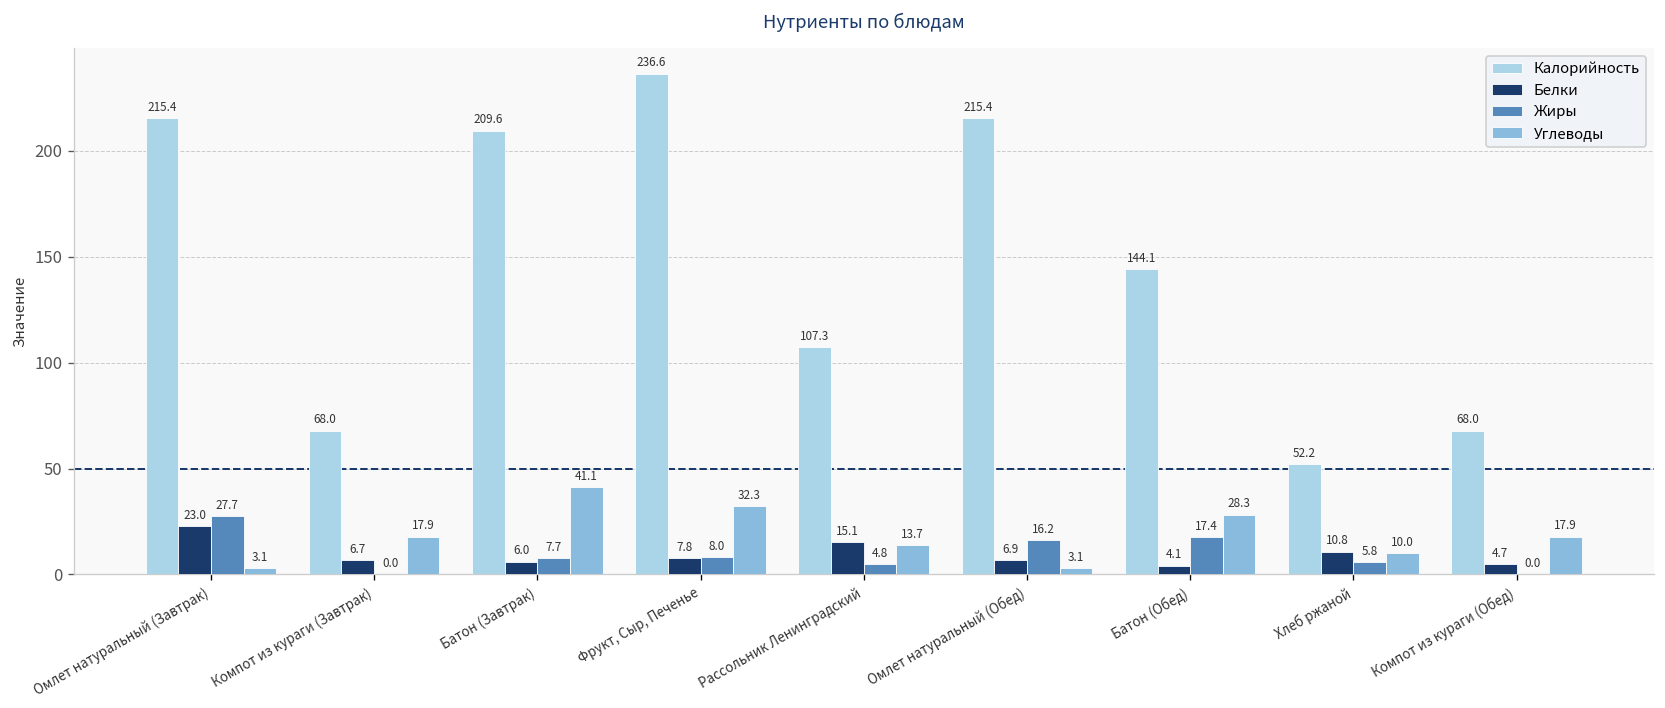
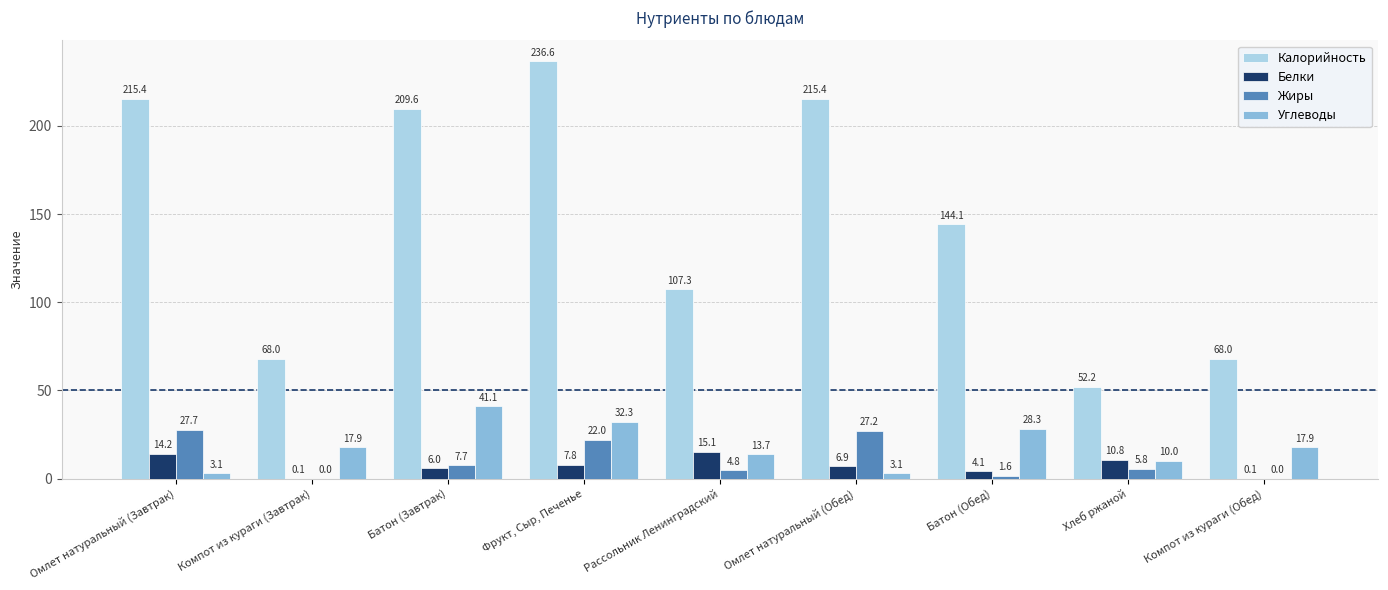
  {
    "Белки": {
-     "Омлет натуральный (Завтрак)": 23.0,
-     "Компот из кураги (Завтрак)": 6.7,
+     "Омлет натуральный (Завтрак)": 14.2,
+     "Компот из кураги (Завтрак)": 0.1,
      "Батон (Завтрак)": 6.0,
      "Фрукт, Сыр, Печенье": 7.8,
      "Рассольник Ленинградский": 15.1,
      "Омлет натуральный (Обед)": 6.9,
      "Батон (Обед)": 4.1,
      "Хлеб ржаной": 10.8,
-     "Компот из кураги (Обед)": 4.7
+     "Компот из кураги (Обед)": 0.1
    },
    "Жиры": {
      "Омлет натуральный (Завтрак)": 27.7,
      "Компот из кураги (Завтрак)": 0.0,
      "Батон (Завтрак)": 7.7,
-     "Фрукт, Сыр, Печенье": 8.0,
+     "Фрукт, Сыр, Печенье": 22.0,
      "Рассольник Ленинградский": 4.8,
-     "Омлет натуральный (Обед)": 16.2,
-     "Батон (Обед)": 17.4,
+     "Омлет натуральный (Обед)": 27.2,
+     "Батон (Обед)": 1.6,
      "Хлеб ржаной": 5.8,
      "Компот из кураги (Обед)": 0.0
    }
  }
